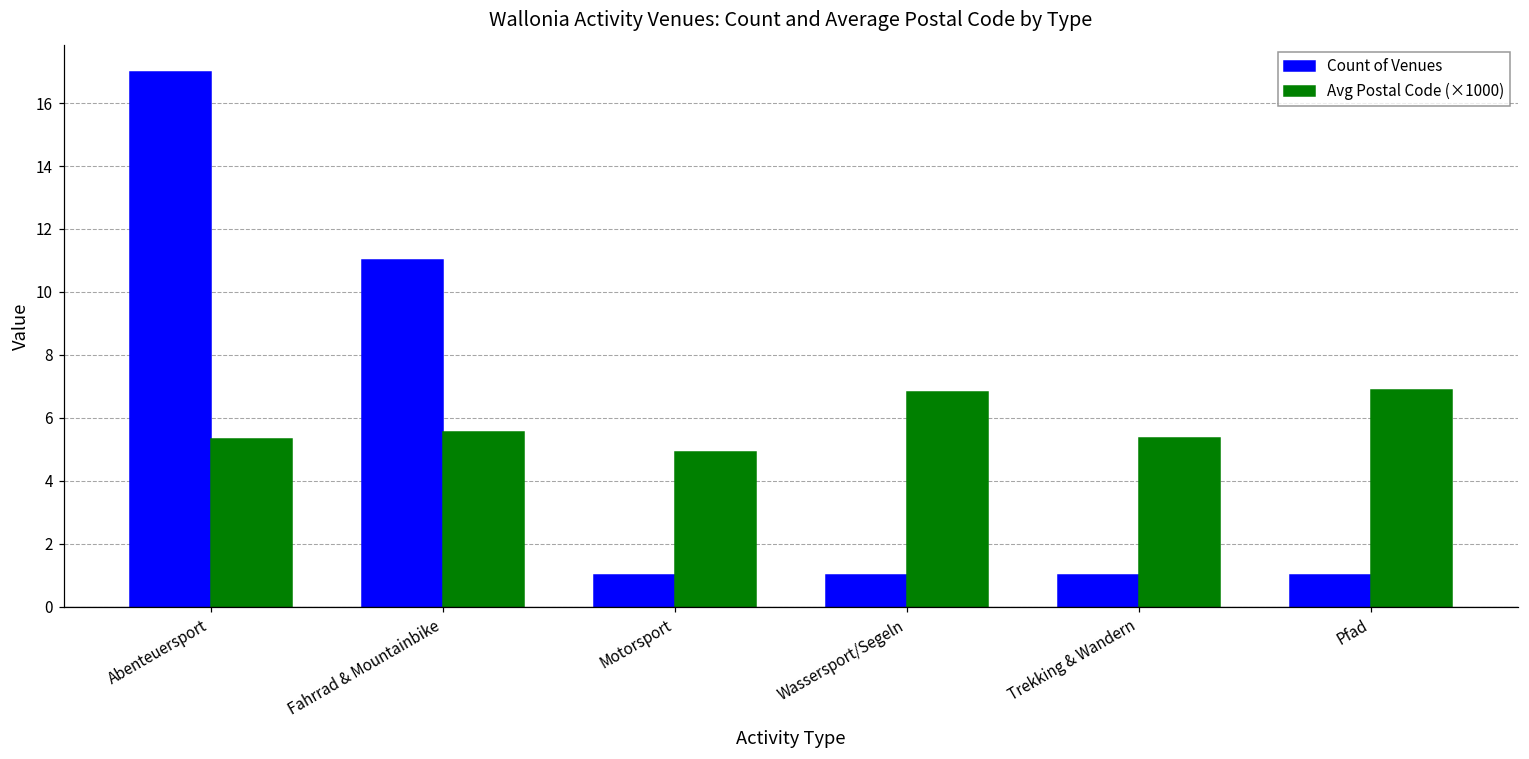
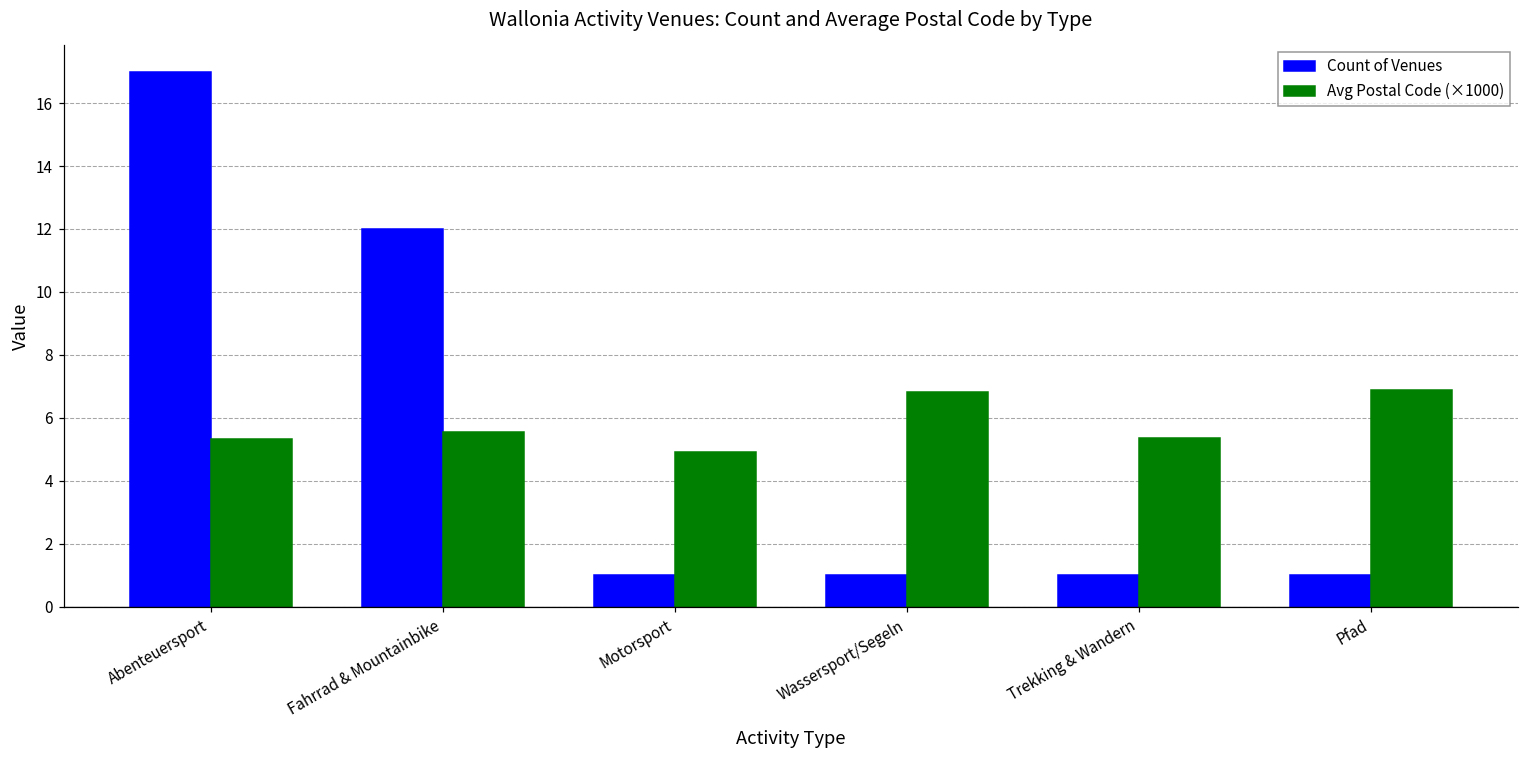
  {
    "Count of Venues": {
      "Abenteuersport": 17,
-     "Fahrrad & Mountainbike": 11,
+     "Fahrrad & Mountainbike": 12,
      "Motorsport": 1,
      "Wassersport/Segeln": 1,
      "Trekking & Wandern": 1,
      "Pfad": 1
    },
    "Avg Postal Code (×1000)": {
      "Abenteuersport": 5.3,
      "Fahrrad & Mountainbike": 5.6,
      "Motorsport": 5,
      "Wassersport/Segeln": 6.8,
      "Trekking & Wandern": 5.4,
      "Pfad": 6.9
    }
  }
